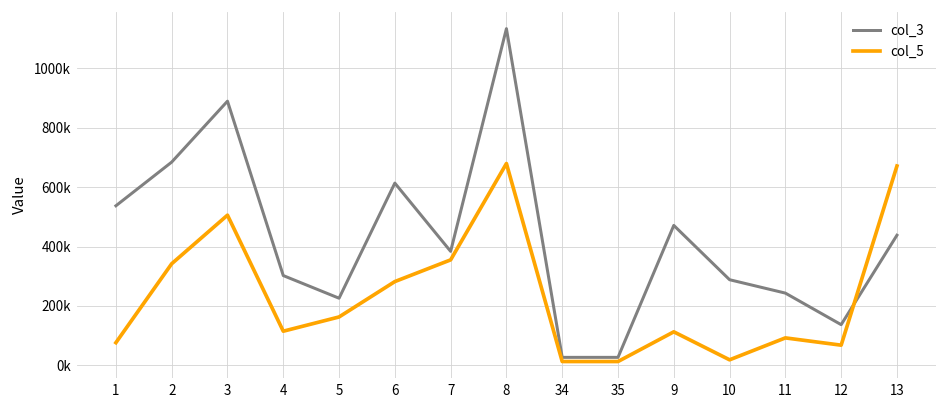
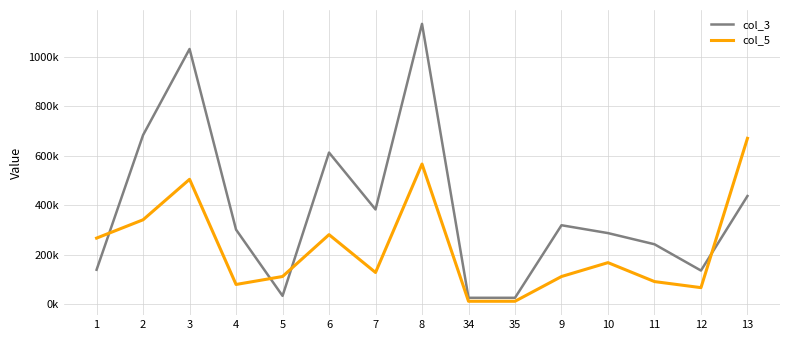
  {
    "col_3": {
-     "1": 540000,
+     "1": 140000,
      "2": 680000,
-     "3": 890000,
+     "3": 1030000,
      "4": 300000,
-     "5": 230000,
+     "5": 30000,
      "6": 610000,
      "7": 380000,
      "8": 1130000,
      "34": 30000,
      "35": 30000,
-     "9": 470000,
+     "9": 320000,
      "10": 290000,
      "11": 240000,
      "12": 140000,
      "13": 440000
    },
    "col_5": {
-     "1": 80000,
+     "1": 270000,
      "2": 340000,
      "3": 510000,
-     "4": 120000,
-     "5": 160000,
+     "4": 80000,
+     "5": 110000,
      "6": 280000,
-     "7": 360000,
-     "8": 680000,
+     "7": 130000,
+     "8": 570000,
      "34": 10000,
      "35": 10000,
      "9": 110000,
-     "10": 20000,
+     "10": 170000,
      "11": 90000,
      "12": 70000,
      "13": 670000
    }
  }
